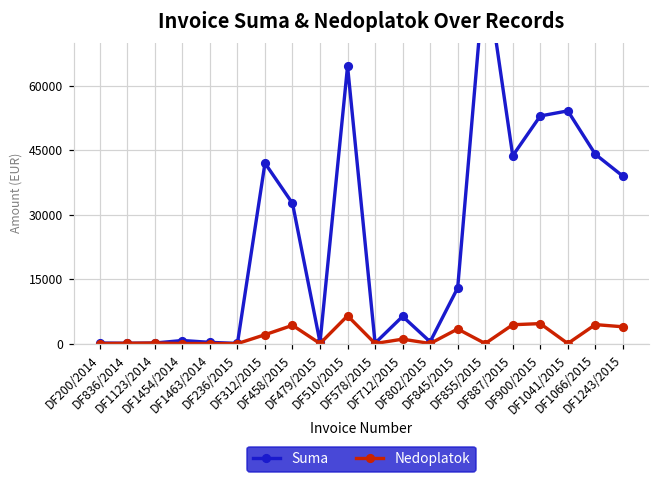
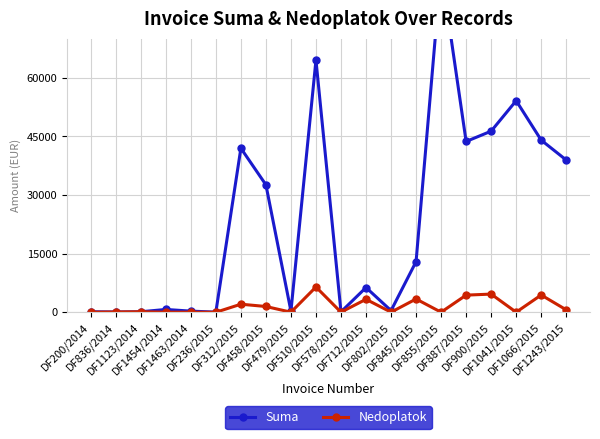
  {
    "Suma": {
      "DF1454/2014": 1000,
      "DF312/2015": 42000,
      "DF458/2015": 33000,
      "DF510/2015": 65000,
      "DF712/2015": 6000,
      "DF845/2015": 13000,
      "DF887/2015": 44000,
-     "DF900/2015": 53000,
+     "DF900/2015": 46000,
      "DF1041/2015": 54000,
      "DF1066/2015": 44000,
      "DF1243/2015": 39000
    },
    "Nedoplatok": {
      "DF1454/2014": 0,
      "DF312/2015": 2000,
-     "DF458/2015": 4000,
+     "DF458/2015": 1000,
      "DF510/2015": 6000,
-     "DF712/2015": 1000,
+     "DF712/2015": 3000,
      "DF845/2015": 3000,
      "DF855/2015": 0,
      "DF887/2015": 4000,
      "DF900/2015": 5000,
      "DF1041/2015": 0,
      "DF1066/2015": 4000,
-     "DF1243/2015": 4000
+     "DF1243/2015": 1000
    }
  }
